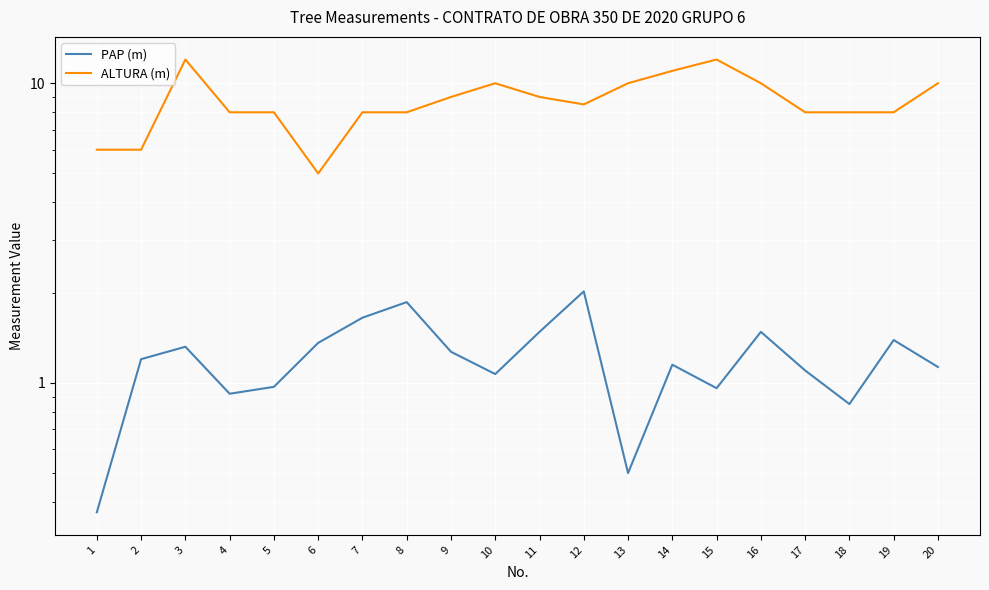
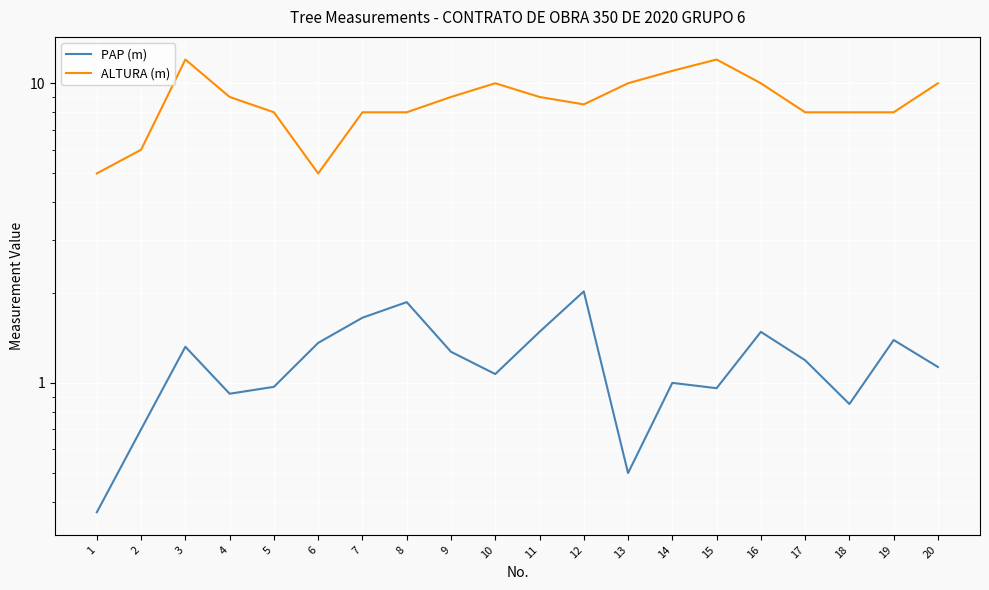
  {
    "PAP (m)": {
      "1": 0.37,
-     "2": 1.2,
+     "2": 0.7,
      "3": 1.3,
      "4": 0.92,
      "5": 0.97,
      "6": 1.4,
      "7": 1.7,
      "8": 1.9,
      "9": 1.27,
      "10": 1.07,
      "11": 1.5,
      "12": 2.0,
      "13": 0.50,
-     "14": 1.15,
+     "14": 1.00,
      "15": 0.96,
      "16": 1.5,
-     "17": 1.10,
+     "17": 1.19,
      "18": 0.85,
      "19": 1.4,
      "20": 1.13
    },
    "ALTURA (m)": {
-     "1": 6,
+     "1": 5,
      "2": 6,
      "3": 12,
-     "4": 8,
+     "4": 9,
      "5": 8,
      "6": 5,
      "7": 8,
      "8": 8,
      "9": 9,
      "10": 10,
      "11": 9,
      "12": 8.5,
      "13": 10,
      "14": 11,
      "15": 12,
      "16": 10,
      "17": 8,
      "18": 8,
      "19": 8,
      "20": 10
    }
  }
